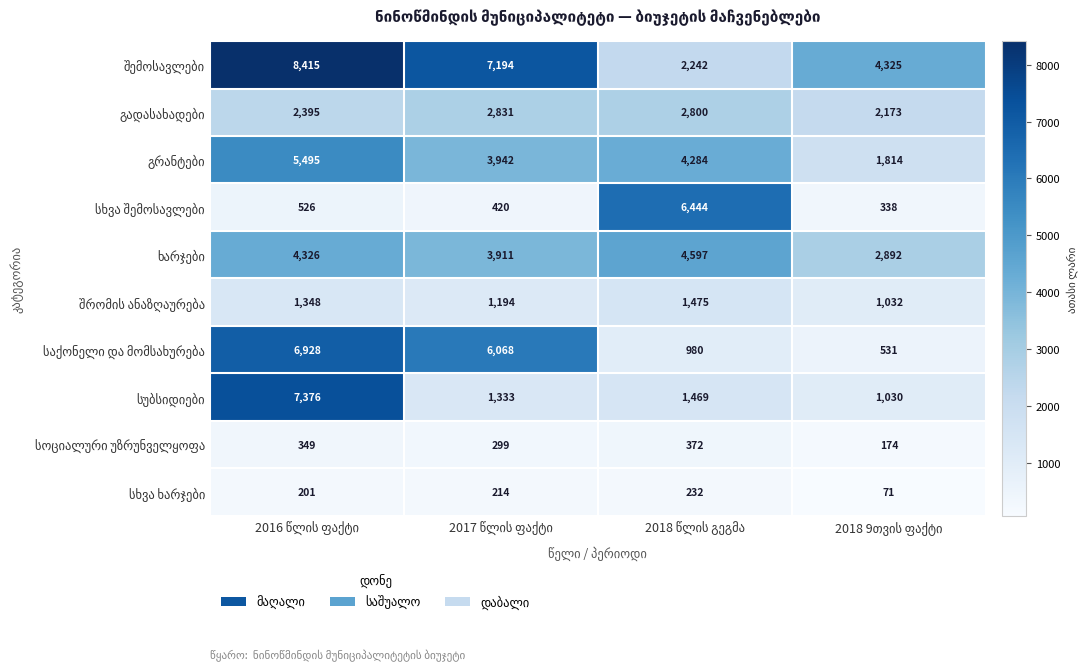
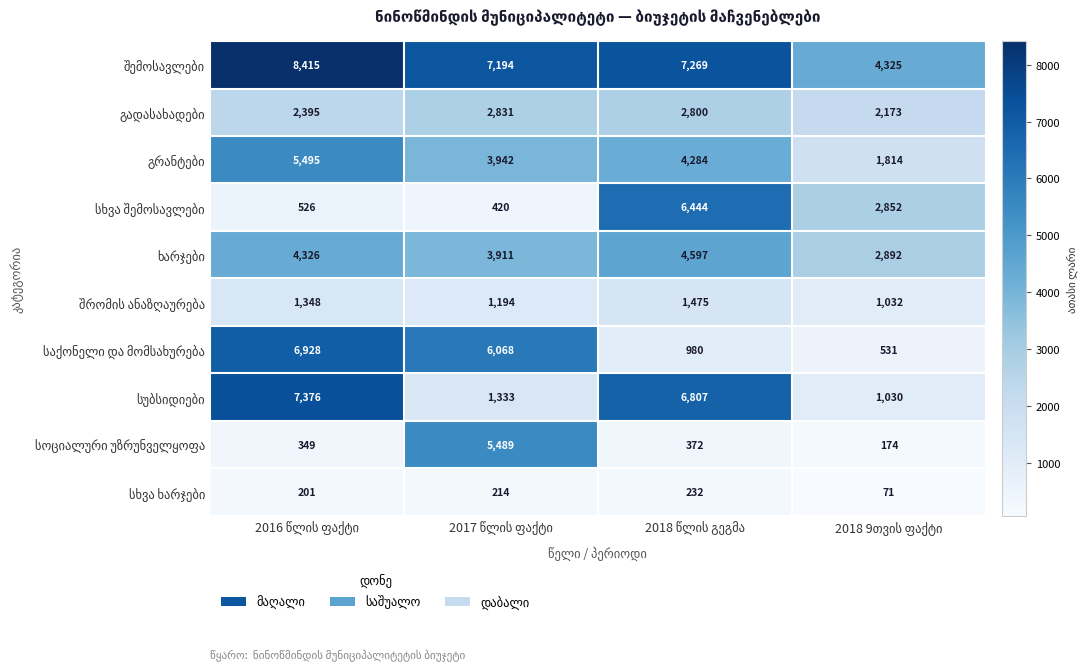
  {
    "შემოსავლები": {
      "2016 წლის ფაქტი": "8,415",
      "2017 წლის ფაქტი": "7,194",
-     "2018 წლის გეგმა": "2,242",
+     "2018 წლის გეგმა": "7,269",
      "2018 9თვის ფაქტი": "4,325"
    },
    "გადასახადები": {
      "2016 წლის ფაქტი": "2,395",
      "2017 წლის ფაქტი": "2,831",
      "2018 წლის გეგმა": "2,800",
      "2018 9თვის ფაქტი": "2,173"
    },
    "გრანტები": {
      "2016 წლის ფაქტი": "5,495",
      "2017 წლის ფაქტი": "3,942",
      "2018 წლის გეგმა": "4,284",
      "2018 9თვის ფაქტი": "1,814"
    },
    "სხვა შემოსავლები": {
      "2016 წლის ფაქტი": "526",
      "2017 წლის ფაქტი": "420",
      "2018 წლის გეგმა": "6,444",
-     "2018 9თვის ფაქტი": "338"
+     "2018 9თვის ფაქტი": "2,852"
    },
    "ხარჯები": {
      "2016 წლის ფაქტი": "4,326",
      "2017 წლის ფაქტი": "3,911",
      "2018 წლის გეგმა": "4,597",
      "2018 9თვის ფაქტი": "2,892"
    },
    "შრომის ანაზღაურება": {
      "2016 წლის ფაქტი": "1,348",
      "2017 წლის ფაქტი": "1,194",
      "2018 წლის გეგმა": "1,475",
      "2018 9თვის ფაქტი": "1,032"
    },
    "საქონელი და მომსახურება": {
      "2016 წლის ფაქტი": "6,928",
      "2017 წლის ფაქტი": "6,068",
      "2018 წლის გეგმა": "980",
      "2018 9თვის ფაქტი": "531"
    },
    "სუბსიდიები": {
      "2016 წლის ფაქტი": "7,376",
      "2017 წლის ფაქტი": "1,333",
-     "2018 წლის გეგმა": "1,469",
+     "2018 წლის გეგმა": "6,807",
      "2018 9თვის ფაქტი": "1,030"
    },
    "სოციალური უზრუნველყოფა": {
      "2016 წლის ფაქტი": "349",
-     "2017 წლის ფაქტი": "299",
+     "2017 წლის ფაქტი": "5,489",
      "2018 წლის გეგმა": "372",
      "2018 9თვის ფაქტი": "174"
    },
    "სხვა ხარჯები": {
      "2016 წლის ფაქტი": "201",
      "2017 წლის ფაქტი": "214",
      "2018 წლის გეგმა": "232",
      "2018 9თვის ფაქტი": "71"
    }
  }
